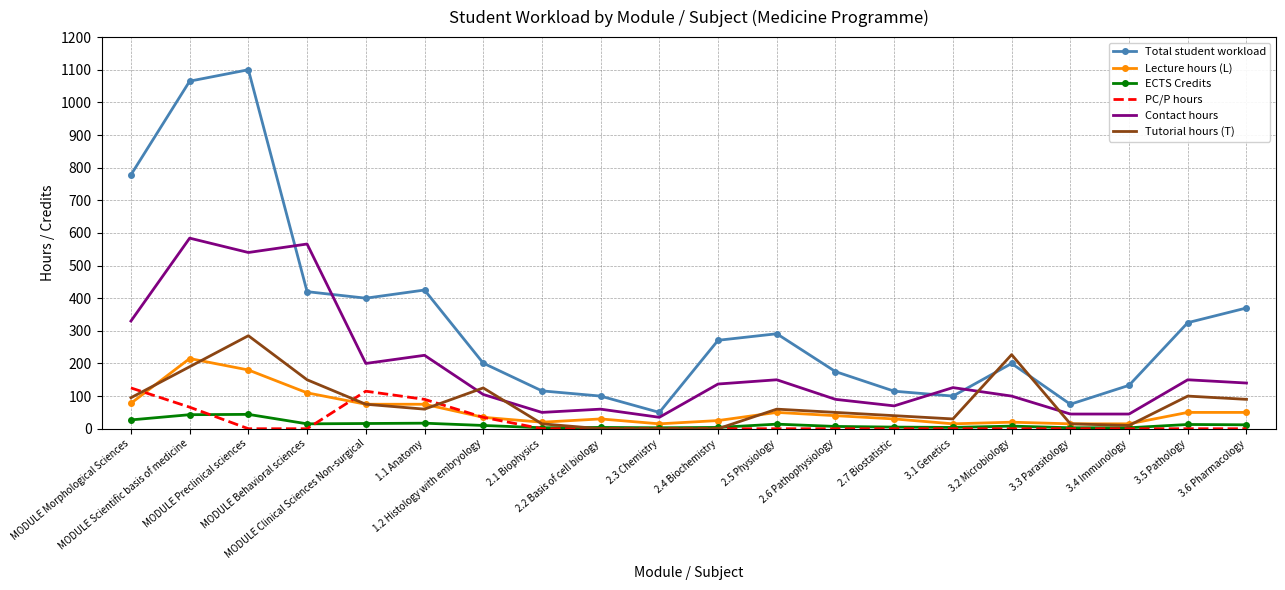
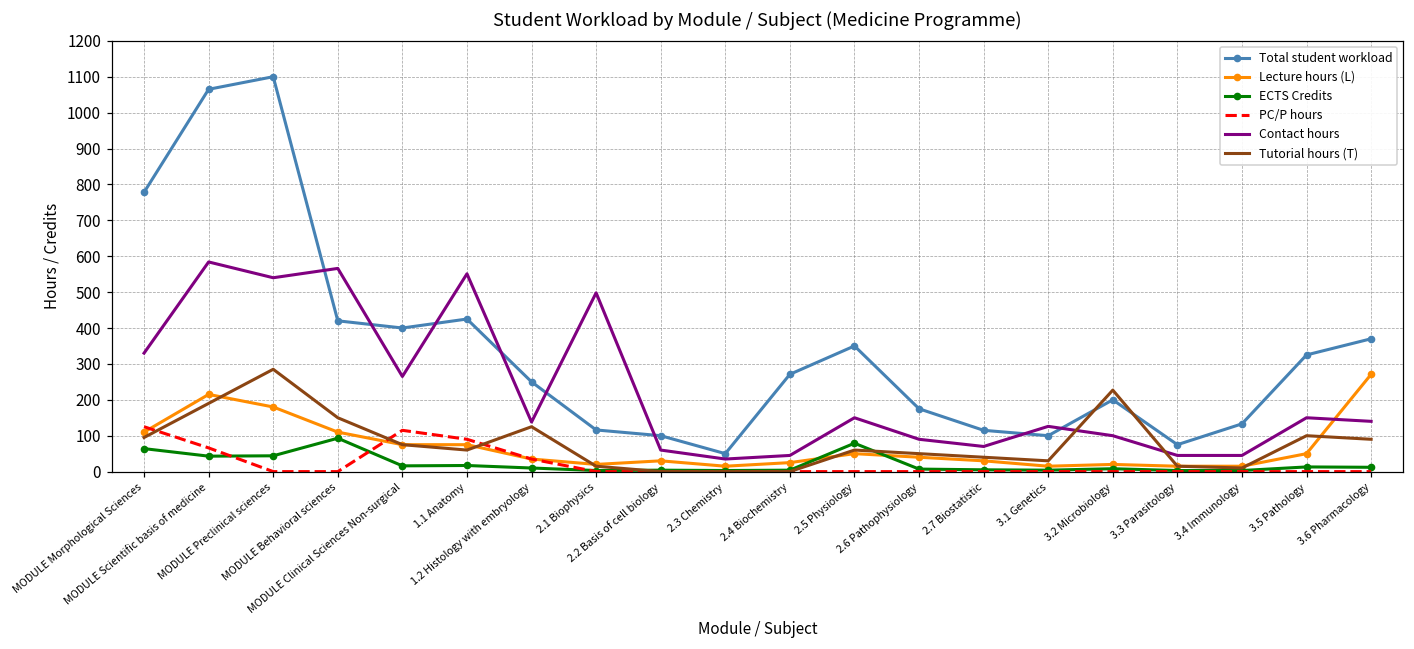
  {
    "Total student workload": {
      "MODULE Morphological Sciences": 780,
      "MODULE Scientific basis of medicine": 1070,
      "MODULE Preclinical sciences": 1100,
      "MODULE Behavioral sciences": 420,
      "MODULE Clinical Sciences Non-surgical": 400,
      "1.1 Anatomy": 430,
-     "1.2 Histology with embryology": 200,
+     "1.2 Histology with embryology": 250,
      "2.1 Biophysics": 120,
      "2.2 Basis of cell biology": 100,
      "2.3 Chemistry": 50,
      "2.4 Biochemistry": 270,
-     "2.5 Physiology": 290,
+     "2.5 Physiology": 350,
      "2.6 Pathophysiology": 180,
      "2.7 Biostatistic": 120,
      "3.1 Genetics": 100,
      "3.2 Microbiology": 200,
      "3.3 Parasitology": 80,
      "3.4 Immunology": 130,
      "3.5 Pathology": 330,
      "3.6 Pharmacology": 370
    },
    "Lecture hours (L)": {
-     "MODULE Morphological Sciences": 80,
+     "MODULE Morphological Sciences": 110,
      "MODULE Scientific basis of medicine": 220,
      "MODULE Preclinical sciences": 180,
      "MODULE Behavioral sciences": 110,
      "1.1 Anatomy": 80,
      "2.2 Basis of cell biology": 30,
      "2.3 Chemistry": 20,
      "2.4 Biochemistry": 30,
      "2.5 Physiology": 50,
      "2.6 Pathophysiology": 40,
      "2.7 Biostatistic": 30,
      "3.1 Genetics": 20,
      "3.2 Microbiology": 20,
      "3.5 Pathology": 50,
-     "3.6 Pharmacology": 50
+     "3.6 Pharmacology": 270
    },
    "ECTS Credits": {
-     "MODULE Morphological Sciences": 30,
+     "MODULE Morphological Sciences": 60,
      "MODULE Scientific basis of medicine": 40,
      "MODULE Preclinical sciences": 40,
-     "MODULE Behavioral sciences": 20,
+     "MODULE Behavioral sciences": 90,
      "MODULE Clinical Sciences Non-surgical": 20,
      "1.1 Anatomy": 20,
      "1.2 Histology with embryology": 10,
-     "2.5 Physiology": 10,
+     "2.5 Physiology": 80,
      "3.2 Microbiology": 10,
      "3.5 Pathology": 10,
      "3.6 Pharmacology": 10
    },
    "PC/P hours": {
      "MODULE Morphological Sciences": 130,
      "MODULE Scientific basis of medicine": 70,
      "MODULE Preclinical sciences": 0,
      "MODULE Behavioral sciences": 0,
      "MODULE Clinical Sciences Non-surgical": 120,
      "1.1 Anatomy": 90,
      "2.5 Physiology": 0,
      "3.2 Microbiology": 0,
      "3.5 Pathology": 0,
      "3.6 Pharmacology": 0
    },
    "Contact hours": {
      "MODULE Morphological Sciences": 330,
      "MODULE Scientific basis of medicine": 580,
      "MODULE Preclinical sciences": 540,
      "MODULE Behavioral sciences": 570,
-     "MODULE Clinical Sciences Non-surgical": 200,
-     "1.1 Anatomy": 230,
-     "1.2 Histology with embryology": 110,
-     "2.1 Biophysics": 50,
+     "MODULE Clinical Sciences Non-surgical": 270,
+     "1.1 Anatomy": 550,
+     "1.2 Histology with embryology": 140,
+     "2.1 Biophysics": 500,
      "2.2 Basis of cell biology": 60,
      "2.3 Chemistry": 40,
-     "2.4 Biochemistry": 140,
+     "2.4 Biochemistry": 50,
      "2.5 Physiology": 150,
      "2.6 Pathophysiology": 90,
      "2.7 Biostatistic": 70,
      "3.1 Genetics": 130,
      "3.2 Microbiology": 100,
      "3.3 Parasitology": 50,
      "3.4 Immunology": 50,
      "3.5 Pathology": 150,
      "3.6 Pharmacology": 140
    },
    "Tutorial hours (T)": {
      "MODULE Morphological Sciences": 100,
      "MODULE Scientific basis of medicine": 190,
      "MODULE Preclinical sciences": 290,
      "MODULE Behavioral sciences": 150,
      "1.1 Anatomy": 60,
      "1.2 Histology with embryology": 130,
      "2.5 Physiology": 60,
      "2.6 Pathophysiology": 50,
      "2.7 Biostatistic": 40,
      "3.1 Genetics": 30,
      "3.2 Microbiology": 230,
      "3.5 Pathology": 100,
      "3.6 Pharmacology": 90
    }
  }
